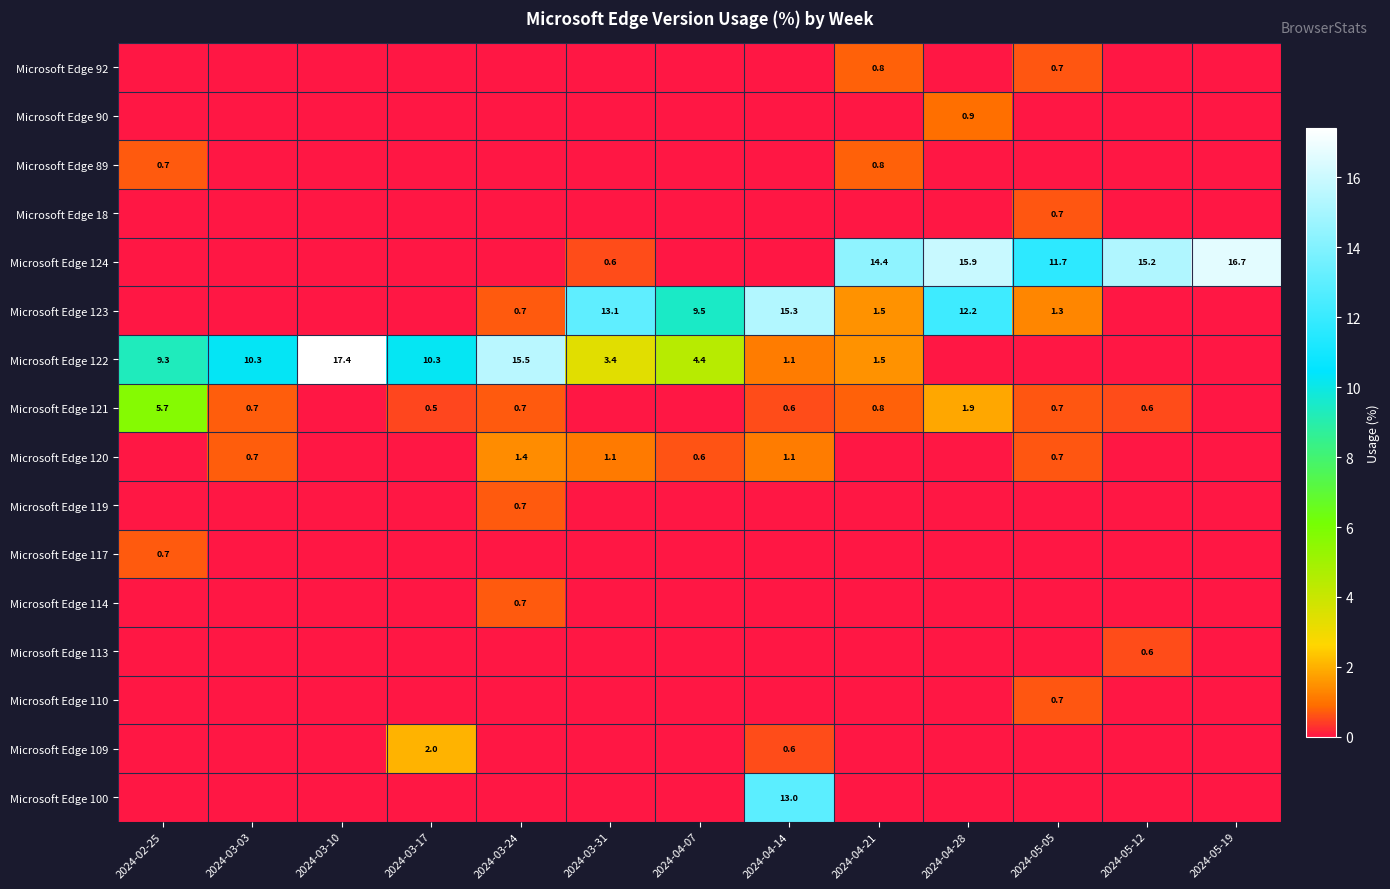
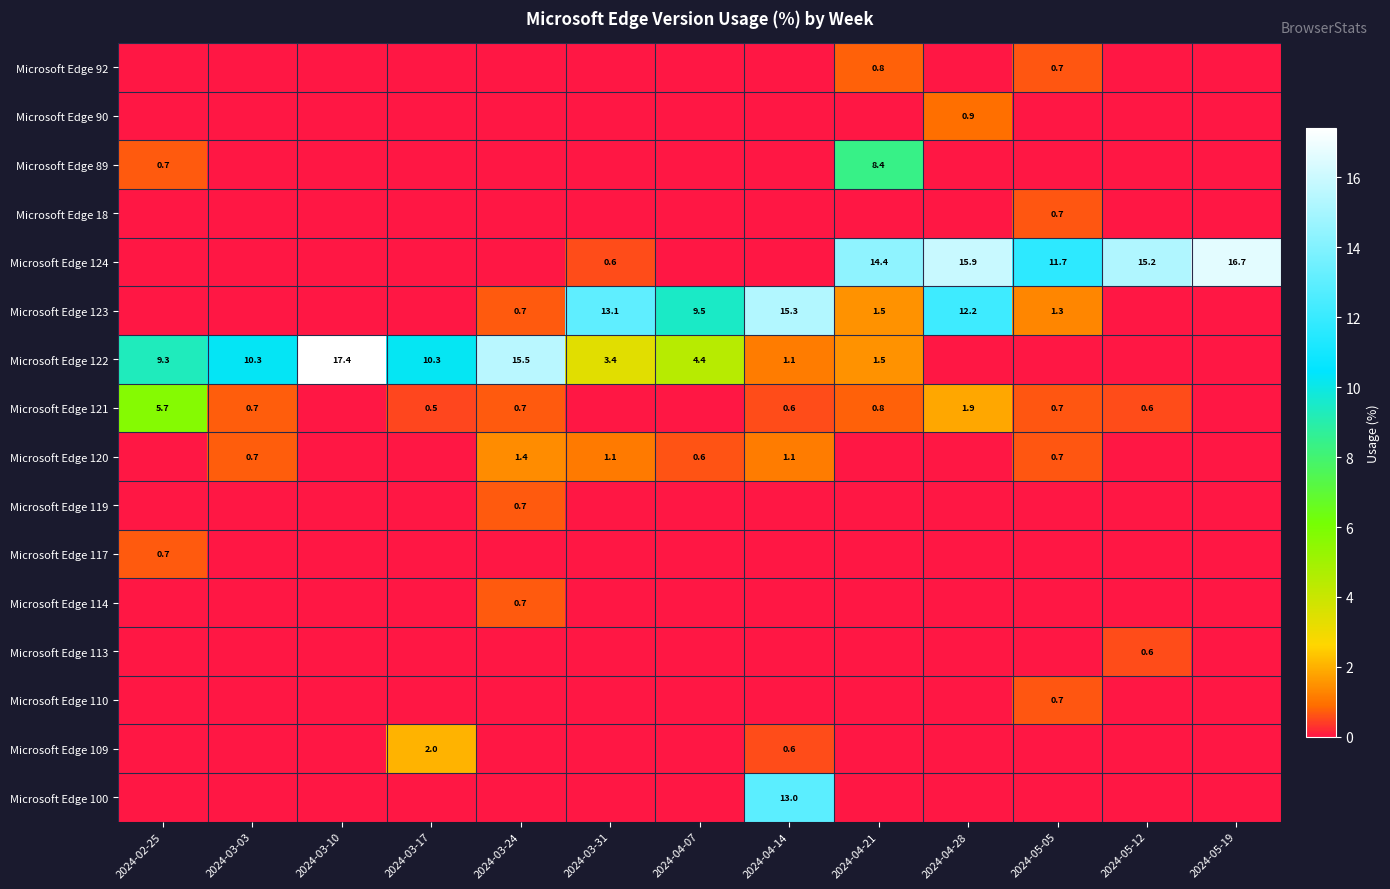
  {
    "Microsoft Edge 92": {
      "2024-04-21": 0.8,
      "2024-05-05": 0.7
    },
    "Microsoft Edge 90": {
      "2024-04-28": 0.9
    },
    "Microsoft Edge 89": {
      "2024-02-25": 0.7,
-     "2024-04-21": 0.8
+     "2024-04-21": 8.4
    },
    "Microsoft Edge 18": {
      "2024-05-05": 0.7
    },
    "Microsoft Edge 124": {
      "2024-03-31": 0.6,
      "2024-04-21": 14.4,
      "2024-04-28": 15.9,
      "2024-05-05": 11.7,
      "2024-05-12": 15.2,
      "2024-05-19": 16.7
    },
    "Microsoft Edge 123": {
      "2024-03-24": 0.7,
      "2024-03-31": 13.1,
      "2024-04-07": 9.5,
      "2024-04-14": 15.3,
      "2024-04-21": 1.5,
      "2024-04-28": 12.2,
      "2024-05-05": 1.3
    },
    "Microsoft Edge 122": {
      "2024-02-25": 9.3,
      "2024-03-03": 10.3,
      "2024-03-10": 17.4,
      "2024-03-17": 10.3,
      "2024-03-24": 15.5,
      "2024-03-31": 3.4,
      "2024-04-07": 4.4,
      "2024-04-14": 1.1,
      "2024-04-21": 1.5
    },
    "Microsoft Edge 121": {
      "2024-02-25": 5.7,
      "2024-03-03": 0.7,
      "2024-03-17": 0.5,
      "2024-03-24": 0.7,
      "2024-04-14": 0.6,
      "2024-04-21": 0.8,
      "2024-04-28": 1.9,
      "2024-05-05": 0.7,
      "2024-05-12": 0.6
    },
    "Microsoft Edge 120": {
      "2024-03-03": 0.7,
      "2024-03-24": 1.4,
      "2024-03-31": 1.1,
      "2024-04-07": 0.6,
      "2024-04-14": 1.1,
      "2024-05-05": 0.7
    },
    "Microsoft Edge 119": {
      "2024-03-24": 0.7
    },
    "Microsoft Edge 117": {
      "2024-02-25": 0.7
    },
    "Microsoft Edge 114": {
      "2024-03-24": 0.7
    },
    "Microsoft Edge 113": {
      "2024-05-12": 0.6
    },
    "Microsoft Edge 110": {
      "2024-05-05": 0.7
    },
    "Microsoft Edge 109": {
      "2024-03-17": 2.0,
      "2024-04-14": 0.6
    },
    "Microsoft Edge 100": {
      "2024-04-14": 13.0
    }
  }
